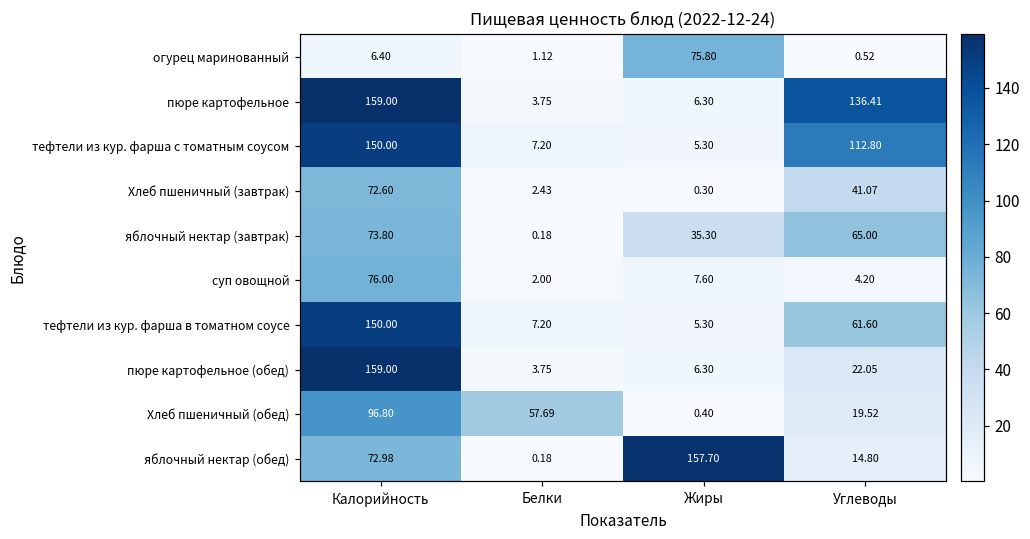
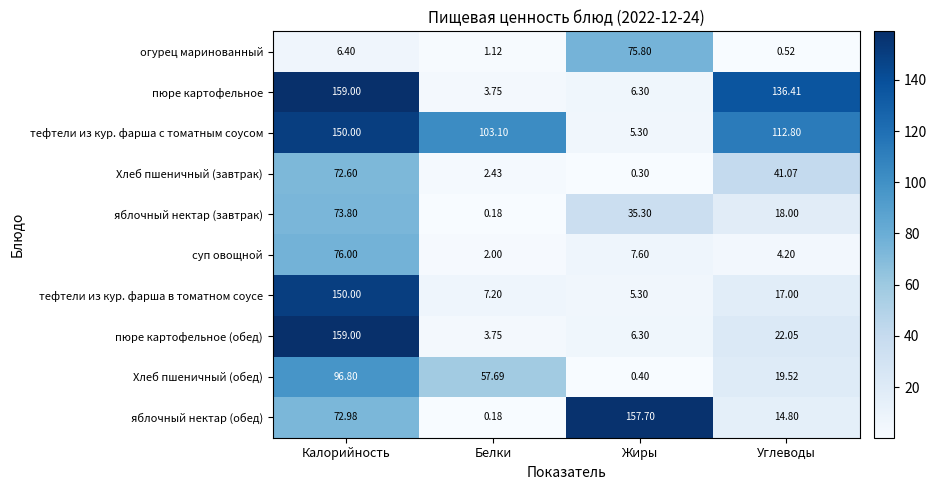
  {
    "огурец маринованный": {
      "Калорийность": 6.40,
      "Белки": 1.12,
      "Жиры": 75.80,
      "Углеводы": 0.52
    },
    "пюре картофельное": {
      "Калорийность": 159.00,
      "Белки": 3.75,
      "Жиры": 6.30,
      "Углеводы": 136.41
    },
    "тефтели из кур. фарша с томатным соусом": {
      "Калорийность": 150.00,
-     "Белки": 7.20,
+     "Белки": 103.10,
      "Жиры": 5.30,
      "Углеводы": 112.80
    },
    "Хлеб пшеничный (завтрак)": {
      "Калорийность": 72.60,
      "Белки": 2.43,
      "Жиры": 0.30,
      "Углеводы": 41.07
    },
    "яблочный нектар (завтрак)": {
      "Калорийность": 73.80,
      "Белки": 0.18,
      "Жиры": 35.30,
-     "Углеводы": 65.00
+     "Углеводы": 18.00
    },
    "суп овощной": {
      "Калорийность": 76.00,
      "Белки": 2.00,
      "Жиры": 7.60,
      "Углеводы": 4.20
    },
    "тефтели из кур. фарша в томатном соусе": {
      "Калорийность": 150.00,
      "Белки": 7.20,
      "Жиры": 5.30,
-     "Углеводы": 61.60
+     "Углеводы": 17.00
    },
    "пюре картофельное (обед)": {
      "Калорийность": 159.00,
      "Белки": 3.75,
      "Жиры": 6.30,
      "Углеводы": 22.05
    },
    "Хлеб пшеничный (обед)": {
      "Калорийность": 96.80,
      "Белки": 57.69,
      "Жиры": 0.40,
      "Углеводы": 19.52
    },
    "яблочный нектар (обед)": {
      "Калорийность": 72.98,
      "Белки": 0.18,
      "Жиры": 157.70,
      "Углеводы": 14.80
    }
  }
